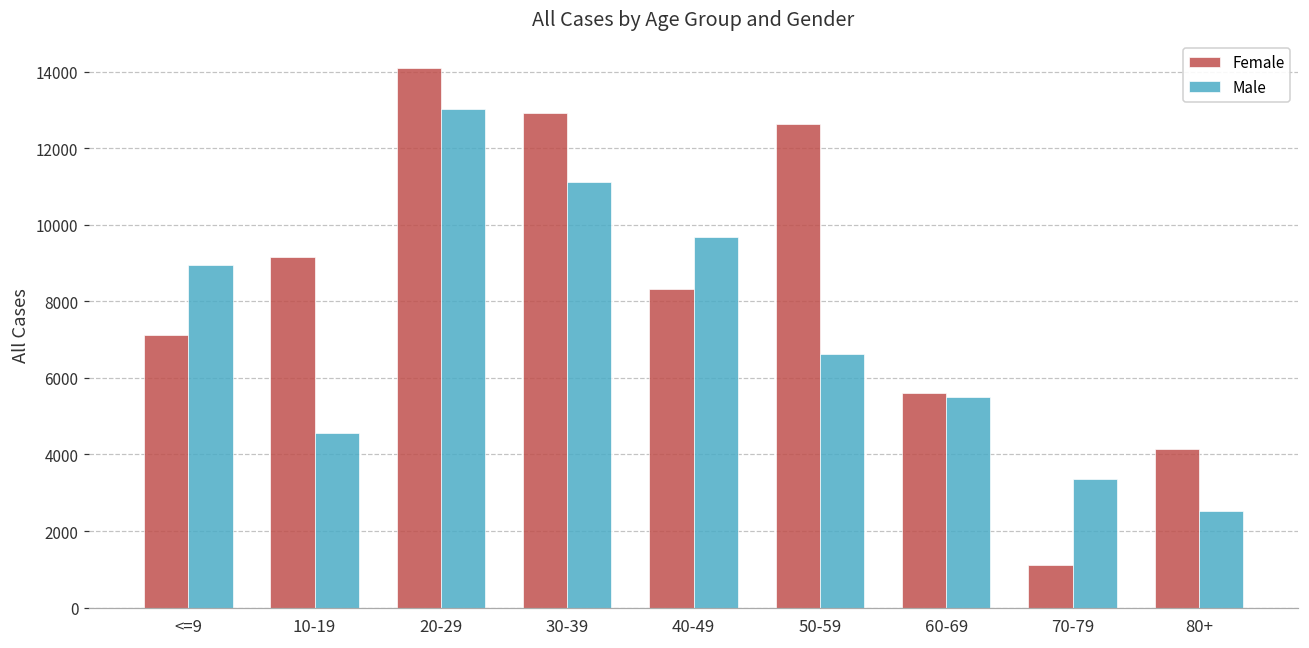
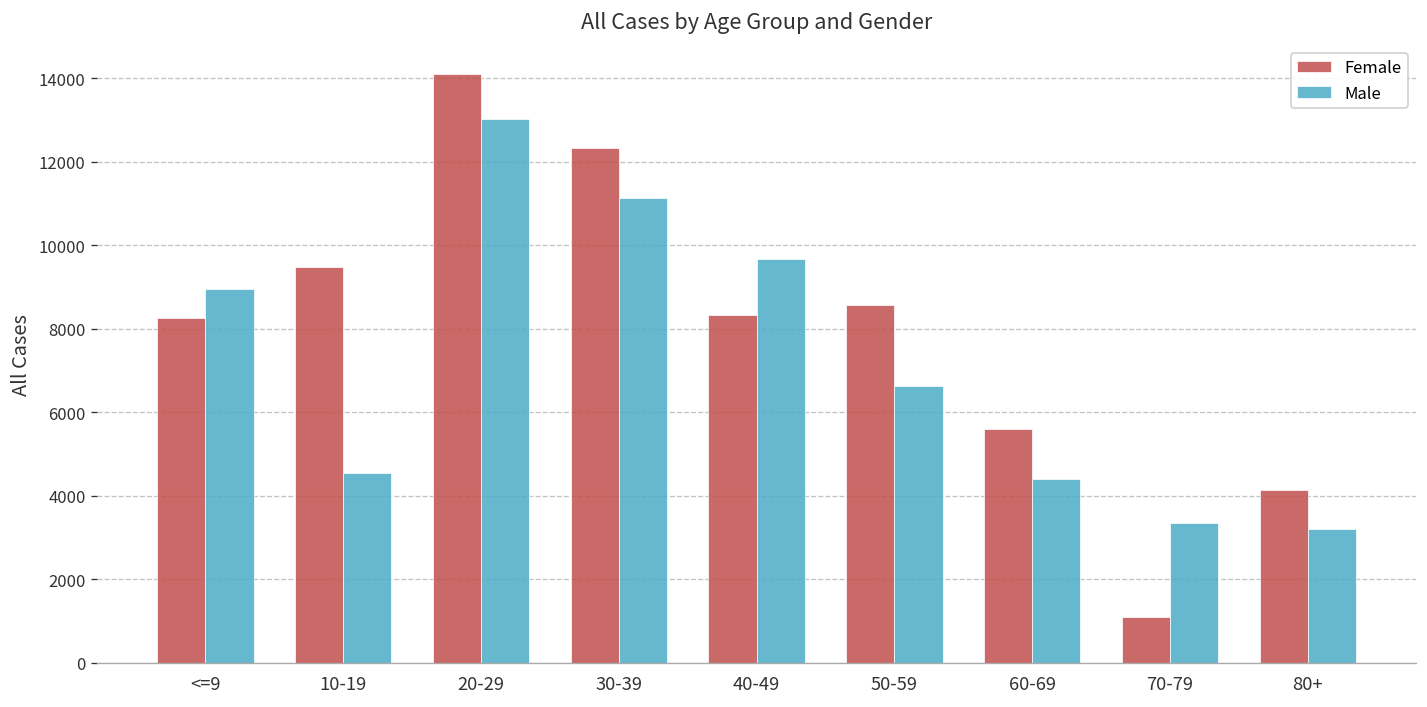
  {
    "Female": {
-     "<=9": 7100,
-     "10-19": 9200,
+     "<=9": 8200,
+     "10-19": 9500,
      "20-29": 14100,
-     "30-39": 12900,
+     "30-39": 12300,
      "40-49": 8300,
-     "50-59": 12600,
+     "50-59": 8600,
      "60-69": 5600,
      "70-79": 1100,
      "80+": 4100
    },
    "Male": {
      "<=9": 8900,
      "10-19": 4600,
      "20-29": 13000,
      "30-39": 11100,
      "40-49": 9700,
      "50-59": 6600,
-     "60-69": 5500,
+     "60-69": 4400,
      "70-79": 3400,
-     "80+": 2500
+     "80+": 3200
    }
  }
